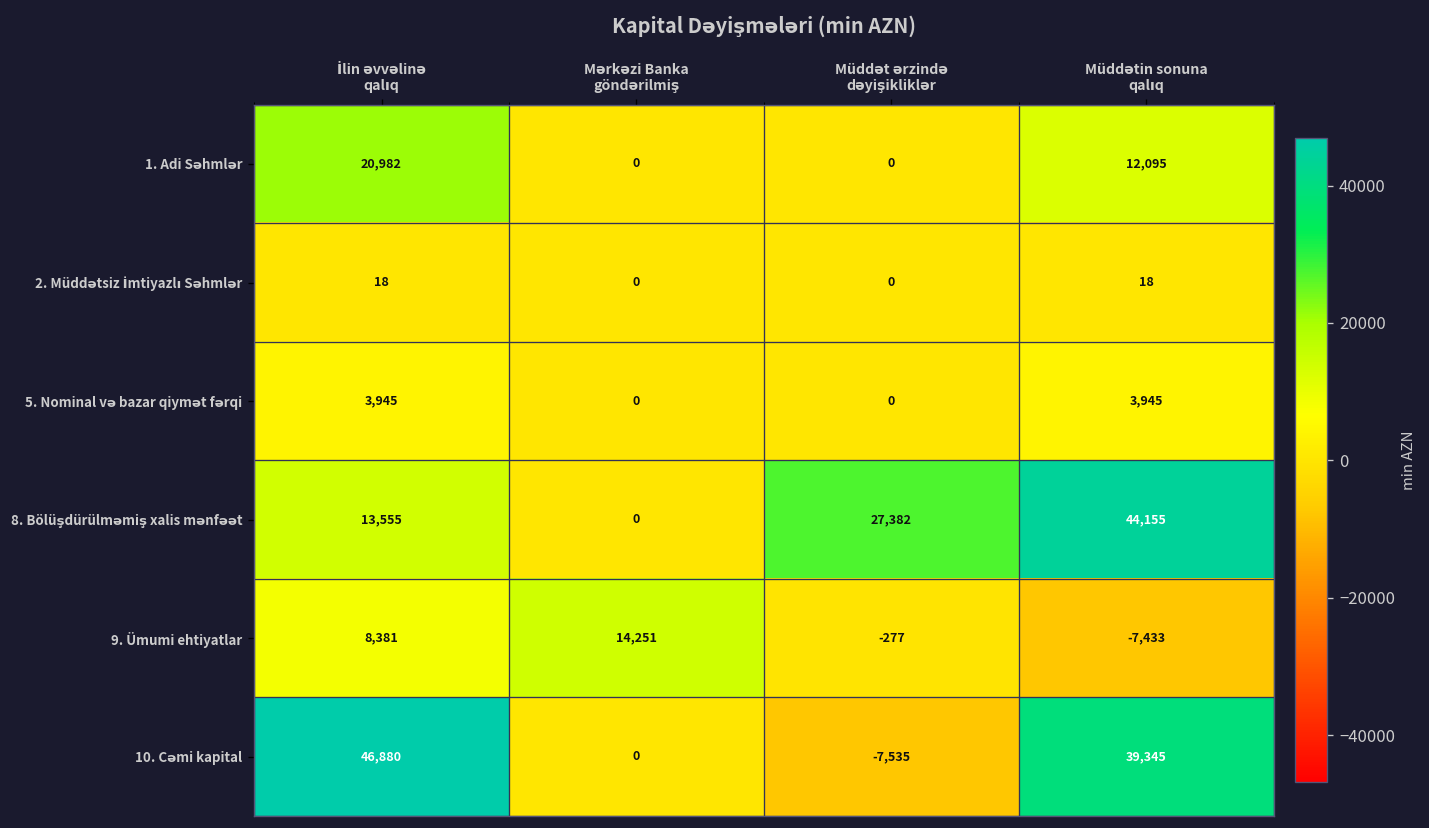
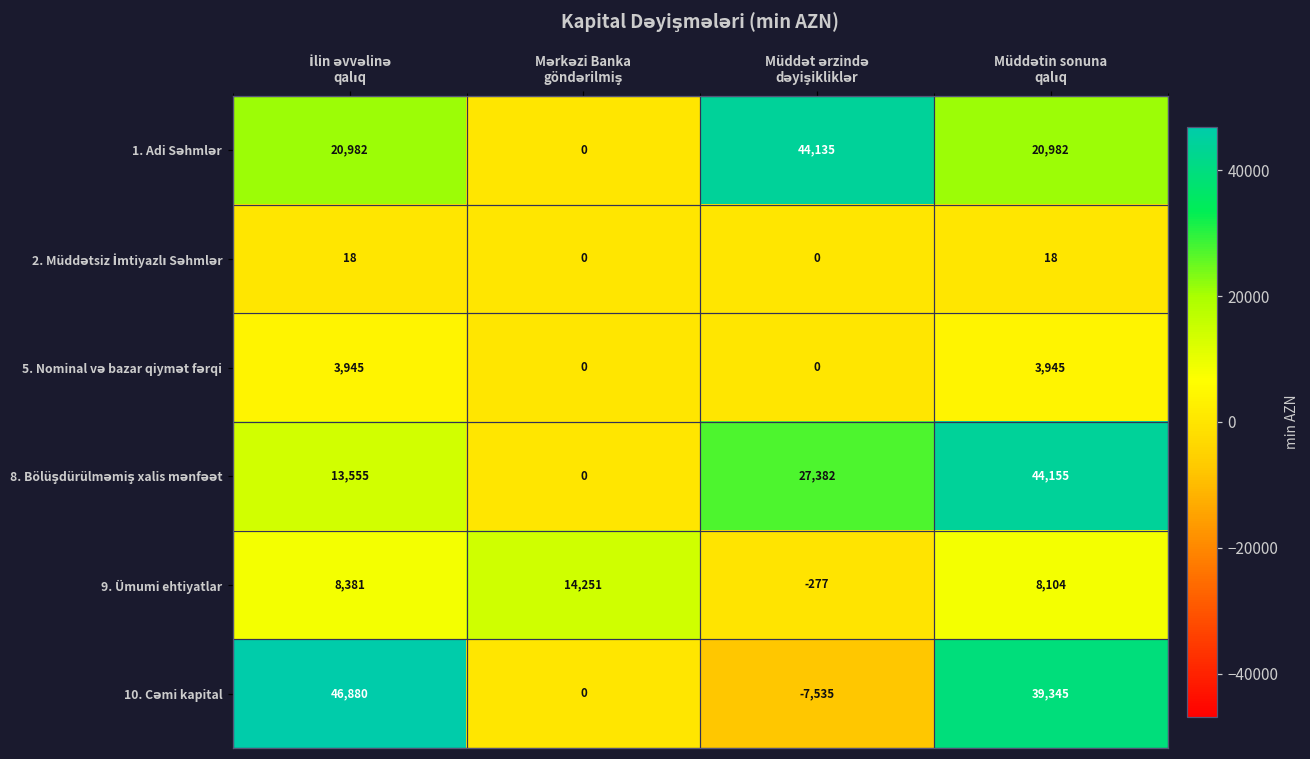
  {
    "1. Adi Səhmlər": {
      "İlin əvvəlinə qalıq": "20,982",
      "Mərkəzi Banka göndərilmiş": "0",
-     "Müddət ərzində dəyişikliklər": "0",
-     "Müddətin sonuna qalıq": "12,095"
+     "Müddət ərzində dəyişikliklər": "44,135",
+     "Müddətin sonuna qalıq": "20,982"
    },
    "2. Müddətsiz İmtiyazlı Səhmlər": {
      "İlin əvvəlinə qalıq": "18",
      "Mərkəzi Banka göndərilmiş": "0",
      "Müddət ərzində dəyişikliklər": "0",
      "Müddətin sonuna qalıq": "18"
    },
    "5. Nominal və bazar qiymət fərqi": {
      "İlin əvvəlinə qalıq": "3,945",
      "Mərkəzi Banka göndərilmiş": "0",
      "Müddət ərzində dəyişikliklər": "0",
      "Müddətin sonuna qalıq": "3,945"
    },
    "8. Bölüşdürülməmiş xalis mənfəət": {
      "İlin əvvəlinə qalıq": "13,555",
      "Mərkəzi Banka göndərilmiş": "0",
      "Müddət ərzində dəyişikliklər": "27,382",
      "Müddətin sonuna qalıq": "44,155"
    },
    "9. Ümumi ehtiyatlar": {
      "İlin əvvəlinə qalıq": "8,381",
      "Mərkəzi Banka göndərilmiş": "14,251",
      "Müddət ərzində dəyişikliklər": "-277",
-     "Müddətin sonuna qalıq": "-7,433"
+     "Müddətin sonuna qalıq": "8,104"
    },
    "10. Cəmi kapital": {
      "İlin əvvəlinə qalıq": "46,880",
      "Mərkəzi Banka göndərilmiş": "0",
      "Müddət ərzində dəyişikliklər": "-7,535",
      "Müddətin sonuna qalıq": "39,345"
    }
  }
